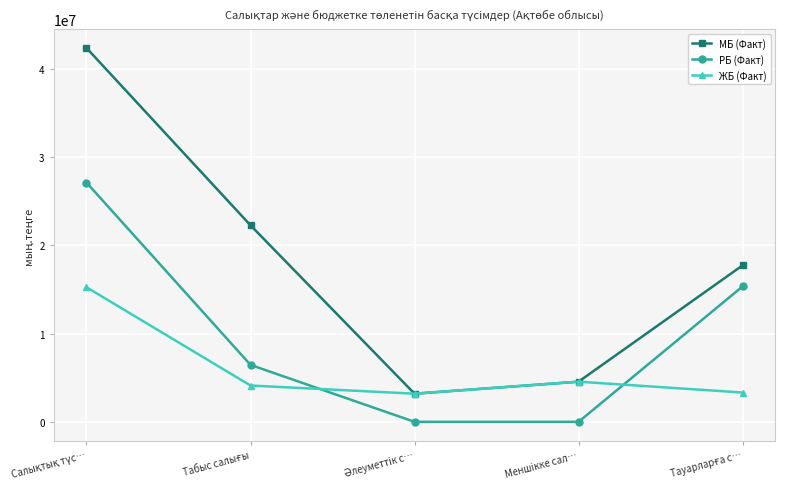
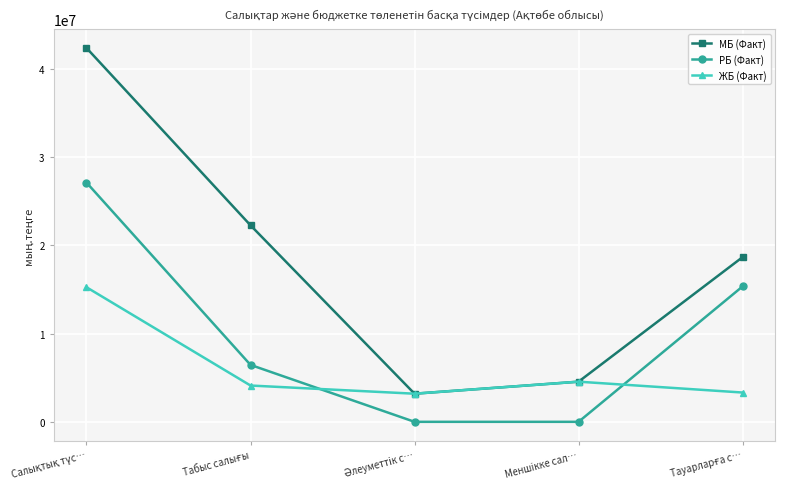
  {
    "МБ (Факт)": {
      "Салықтық түс…": 42000000,
      "Табыс салығы": 22000000,
-     "Тауарларға с…": 18000000
+     "Тауарларға с…": 19000000
    }
  }
